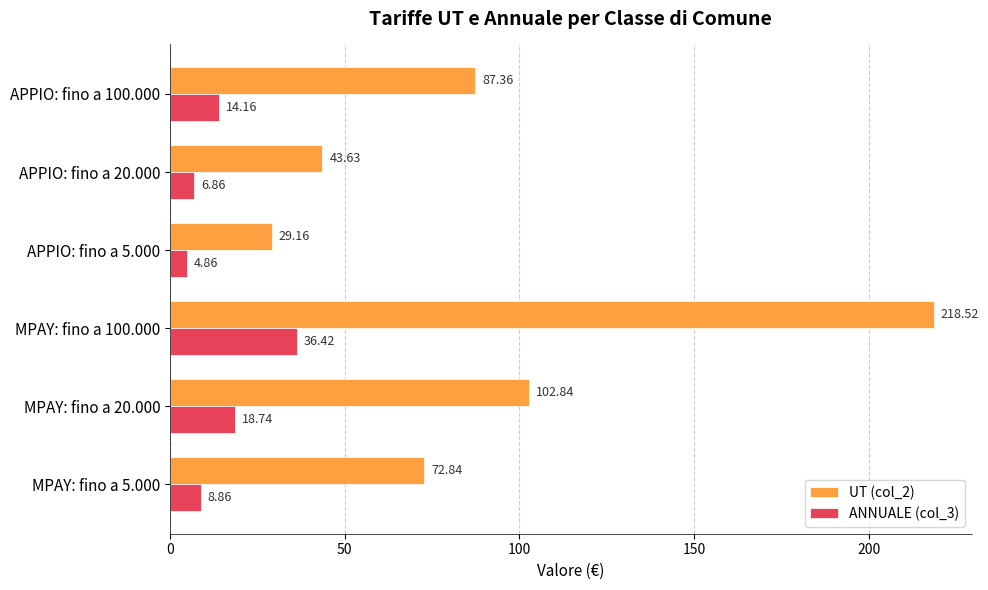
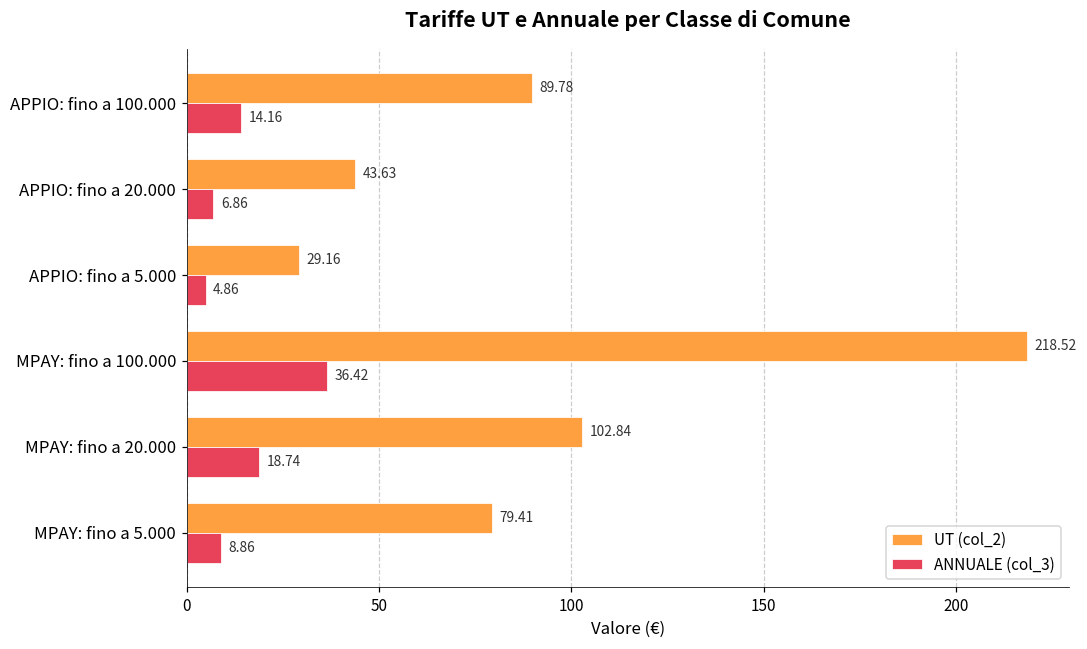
  {
    "UT (col_2)": {
-     "APPIO: fino a 100.000": 87.36,
+     "APPIO: fino a 100.000": 89.78,
      "APPIO: fino a 20.000": 43.63,
      "APPIO: fino a 5.000": 29.16,
      "MPAY: fino a 100.000": 218.52,
      "MPAY: fino a 20.000": 102.84,
-     "MPAY: fino a 5.000": 72.84
+     "MPAY: fino a 5.000": 79.41
    },
    "ANNUALE (col_3)": {
      "APPIO: fino a 100.000": 14.16,
      "APPIO: fino a 20.000": 6.86,
      "APPIO: fino a 5.000": 4.86,
      "MPAY: fino a 100.000": 36.42,
      "MPAY: fino a 20.000": 18.74,
      "MPAY: fino a 5.000": 8.86
    }
  }
